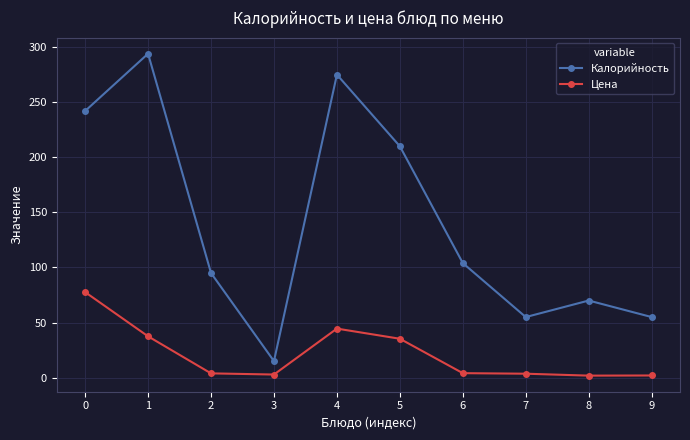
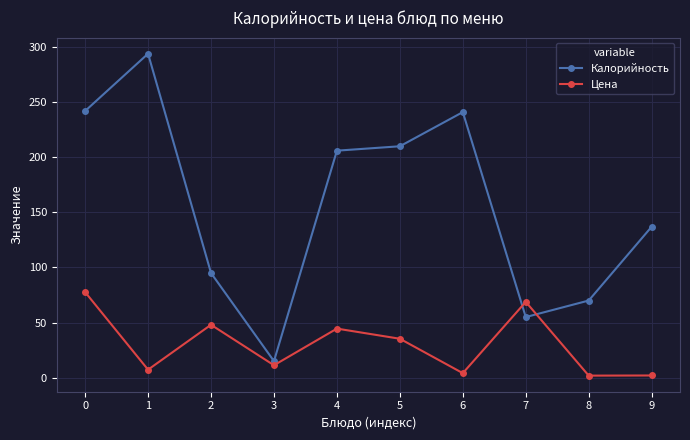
  {
    "Калорийность": {
      "0": 242,
      "1": 294,
      "2": 95,
      "3": 15,
-     "4": 275,
+     "4": 206,
      "5": 210,
-     "6": 104,
+     "6": 241,
      "7": 55,
      "8": 70,
-     "9": 55
+     "9": 137
    },
    "Цена": {
      "0": 78,
-     "1": 38,
-     "2": 4,
-     "3": 3,
+     "1": 7,
+     "2": 48,
+     "3": 11,
      "4": 45,
      "5": 35,
      "6": 4,
-     "7": 4,
+     "7": 69,
      "8": 2,
      "9": 2
    }
  }
